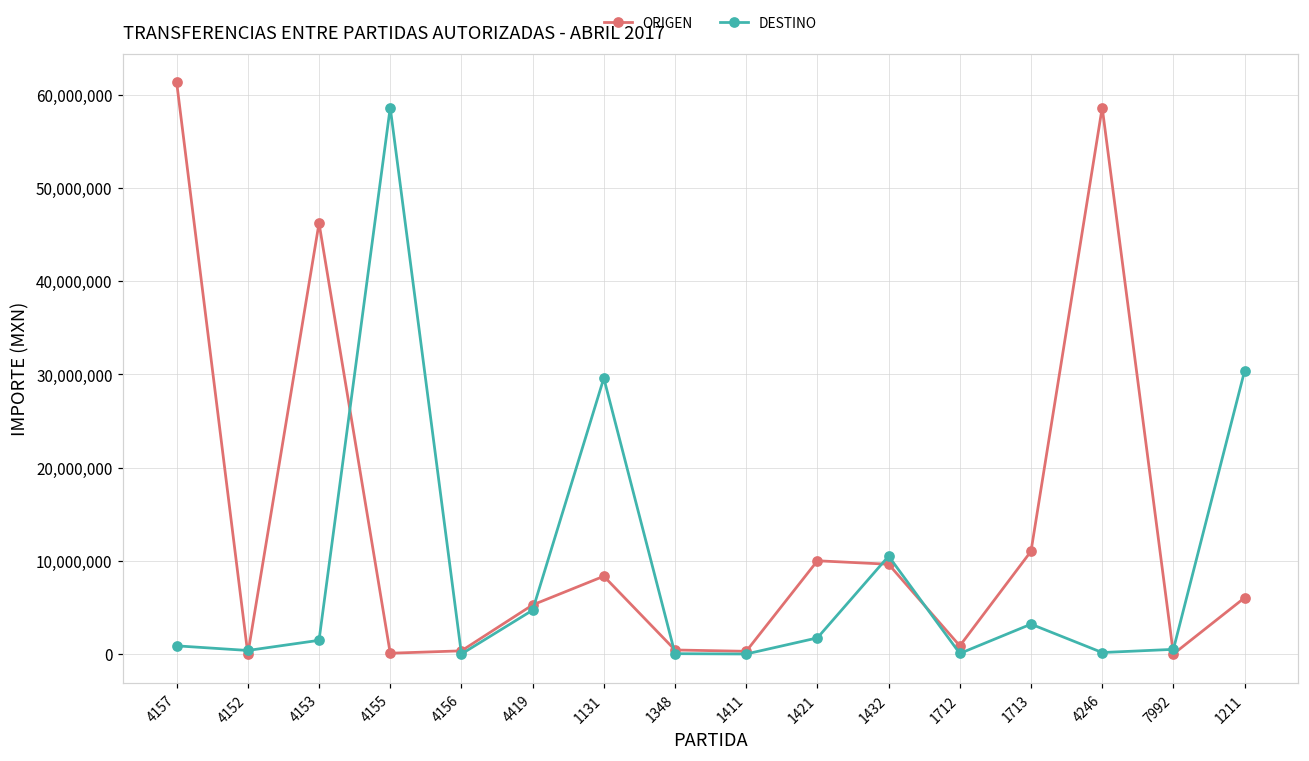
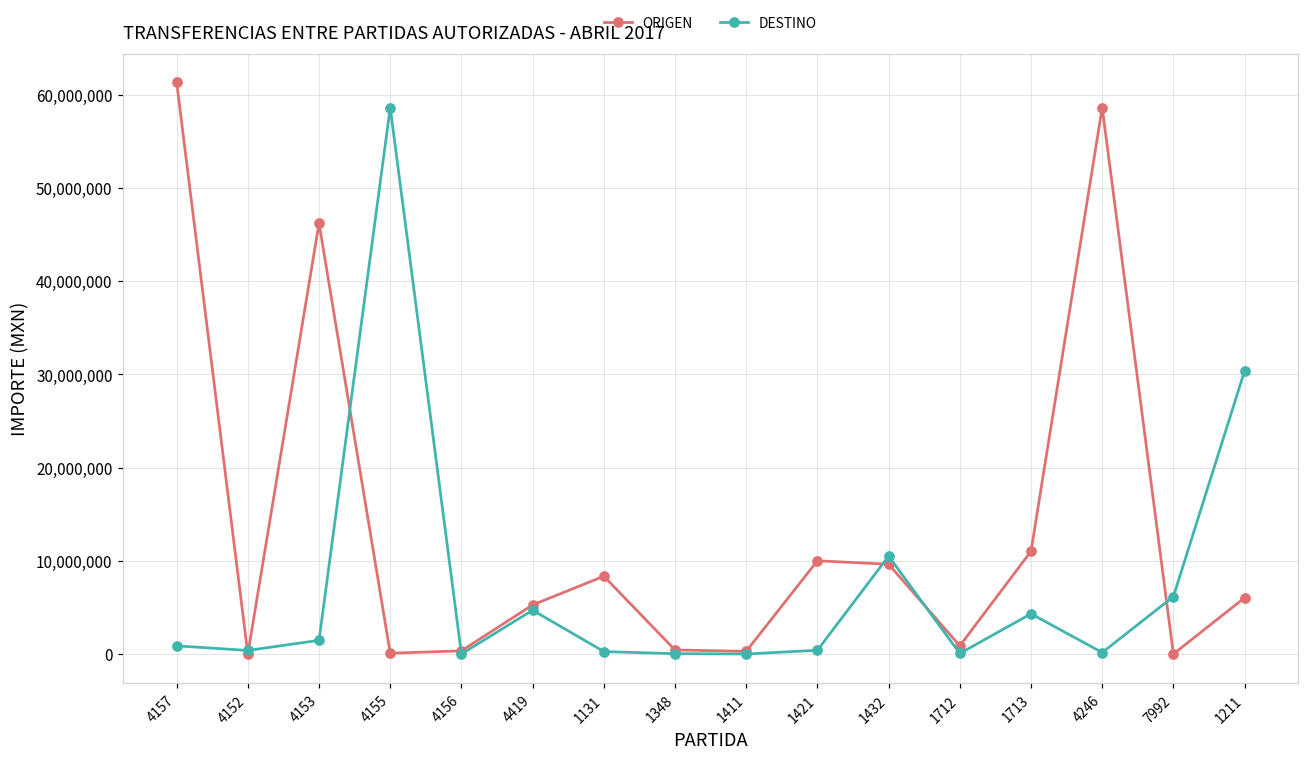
  {
    "ORIGEN": {
      "4157": "61,000,000",
      "4152": "0",
      "4153": "46,000,000",
      "4155": "0",
      "4156": "0",
      "4419": "5,000,000",
      "1131": "8,000,000",
      "1348": "0",
      "1421": "10,000,000",
      "1432": "10,000,000",
      "1712": "1,000,000",
      "1713": "11,000,000",
      "4246": "59,000,000",
      "7992": "0",
      "1211": "6,000,000"
    },
    "DESTINO": {
      "4157": "1,000,000",
      "4152": "0",
      "4153": "1,000,000",
      "4155": "59,000,000",
      "4156": "0",
      "4419": "5,000,000",
-     "1131": "30,000,000",
+     "1131": "0",
      "1348": "0",
-     "1421": "2,000,000",
+     "1421": "0",
      "1432": "10,000,000",
      "1712": "0",
-     "1713": "3,000,000",
+     "1713": "4,000,000",
      "4246": "0",
-     "7992": "1,000,000",
+     "7992": "6,000,000",
      "1211": "30,000,000"
    }
  }
